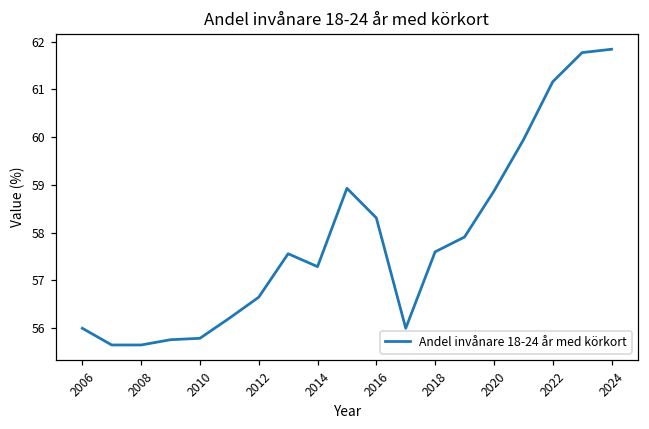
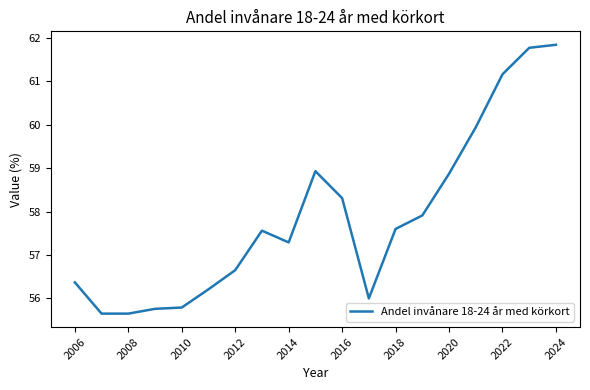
  {
-   "2006": 56.0,
+   "2006": 56.4,
    "2008": 55.7,
    "2010": 55.8,
    "2012": 56.7,
    "2014": 57.3,
    "2016": 58.3,
    "2018": 57.6,
    "2020": 58.9,
    "2022": 61.2,
    "2024": 61.8
  }
